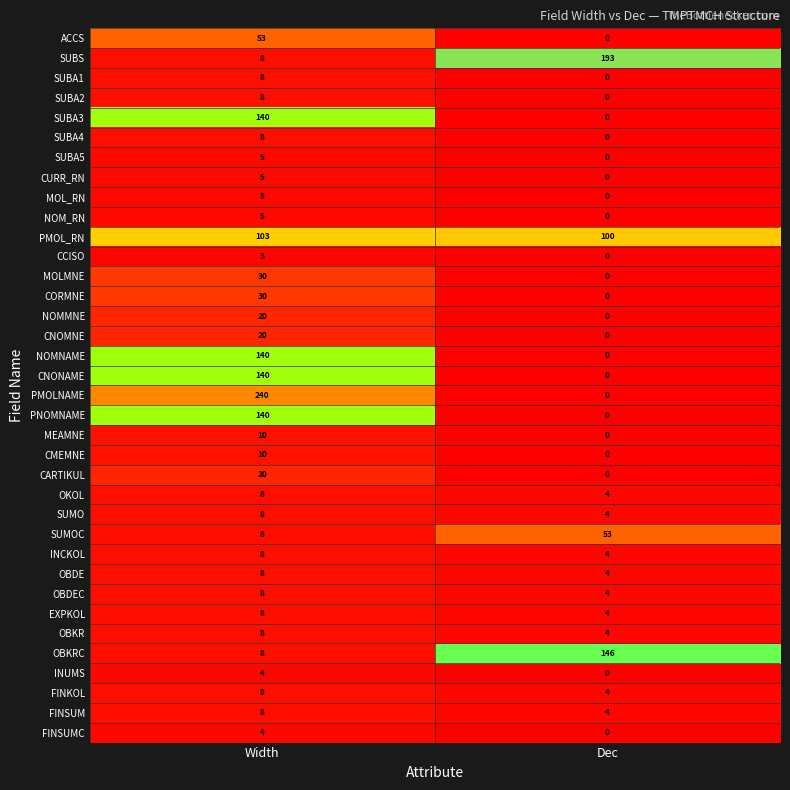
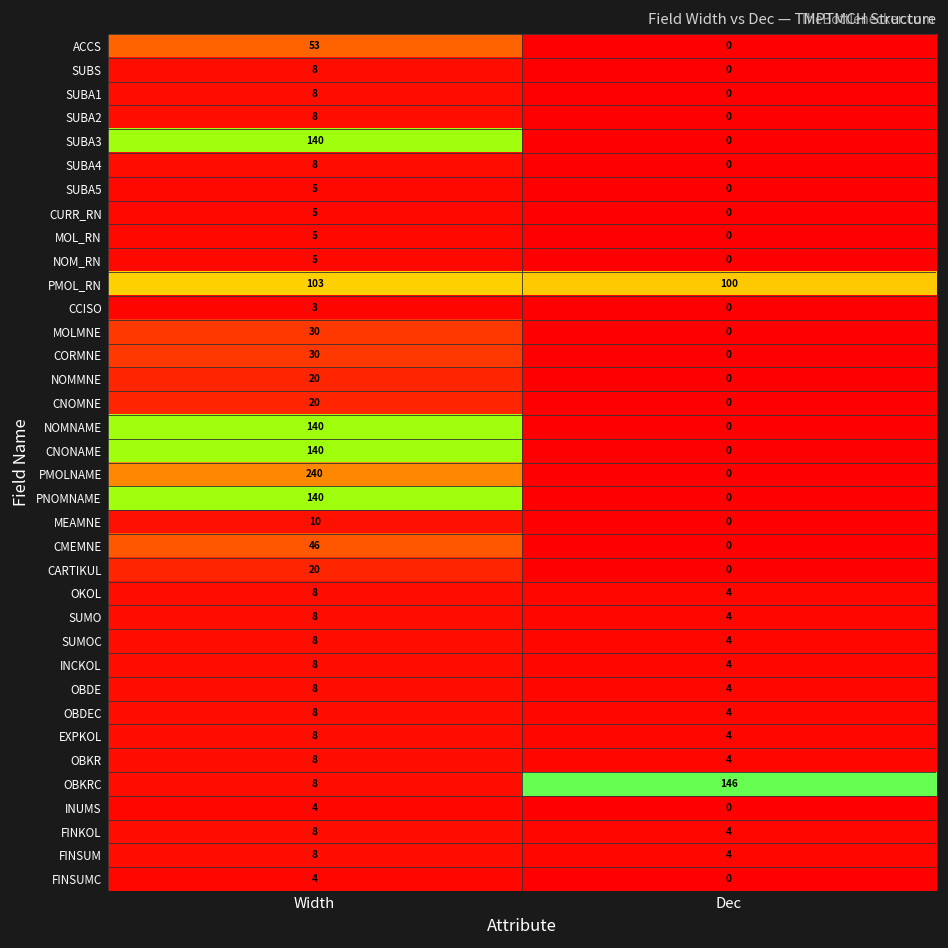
  {
    "ACCS": {
      "Width": 53,
      "Dec": 0
    },
    "SUBS": {
      "Width": 8,
-     "Dec": 193
+     "Dec": 0
    },
    "SUBA1": {
      "Width": 8,
      "Dec": 0
    },
    "SUBA2": {
      "Width": 8,
      "Dec": 0
    },
    "SUBA3": {
      "Width": 140,
      "Dec": 0
    },
    "SUBA4": {
      "Width": 8,
      "Dec": 0
    },
    "SUBA5": {
      "Width": 5,
      "Dec": 0
    },
    "CURR_RN": {
      "Width": 5,
      "Dec": 0
    },
    "MOL_RN": {
      "Width": 5,
      "Dec": 0
    },
    "NOM_RN": {
      "Width": 5,
      "Dec": 0
    },
    "PMOL_RN": {
      "Width": 103,
      "Dec": 100
    },
    "CCISO": {
      "Width": 3,
      "Dec": 0
    },
    "MOLMNE": {
      "Width": 30,
      "Dec": 0
    },
    "CORMNE": {
      "Width": 30,
      "Dec": 0
    },
    "NOMMNE": {
      "Width": 20,
      "Dec": 0
    },
    "CNOMNE": {
      "Width": 20,
      "Dec": 0
    },
    "NOMNAME": {
      "Width": 140,
      "Dec": 0
    },
    "CNONAME": {
      "Width": 140,
      "Dec": 0
    },
    "PMOLNAME": {
      "Width": 240,
      "Dec": 0
    },
    "PNOMNAME": {
      "Width": 140,
      "Dec": 0
    },
    "MEAMNE": {
      "Width": 10,
      "Dec": 0
    },
    "CMEMNE": {
-     "Width": 10,
+     "Width": 46,
      "Dec": 0
    },
    "CARTIKUL": {
      "Width": 20,
      "Dec": 0
    },
    "OKOL": {
      "Width": 8,
      "Dec": 4
    },
    "SUMO": {
      "Width": 8,
      "Dec": 4
    },
    "SUMOC": {
      "Width": 8,
-     "Dec": 53
+     "Dec": 4
    },
    "INCKOL": {
      "Width": 8,
      "Dec": 4
    },
    "OBDE": {
      "Width": 8,
      "Dec": 4
    },
    "OBDEC": {
      "Width": 8,
      "Dec": 4
    },
    "EXPKOL": {
      "Width": 8,
      "Dec": 4
    },
    "OBKR": {
      "Width": 8,
      "Dec": 4
    },
    "OBKRC": {
      "Width": 8,
      "Dec": 146
    },
    "INUMS": {
      "Width": 4,
      "Dec": 0
    },
    "FINKOL": {
      "Width": 8,
      "Dec": 4
    },
    "FINSUM": {
      "Width": 8,
      "Dec": 4
    },
    "FINSUMC": {
      "Width": 4,
      "Dec": 0
    }
  }
